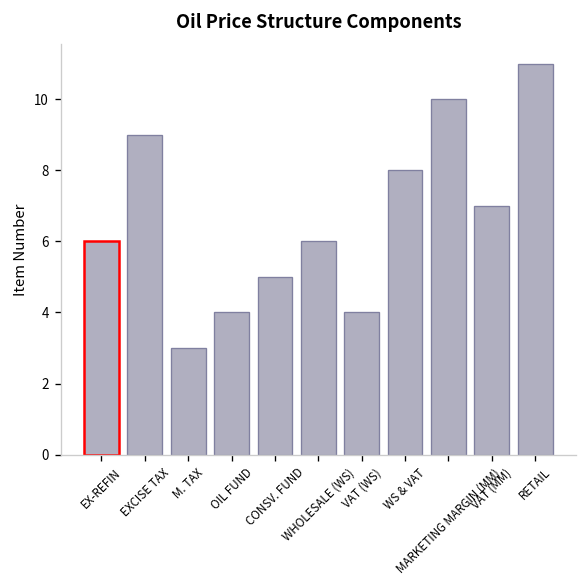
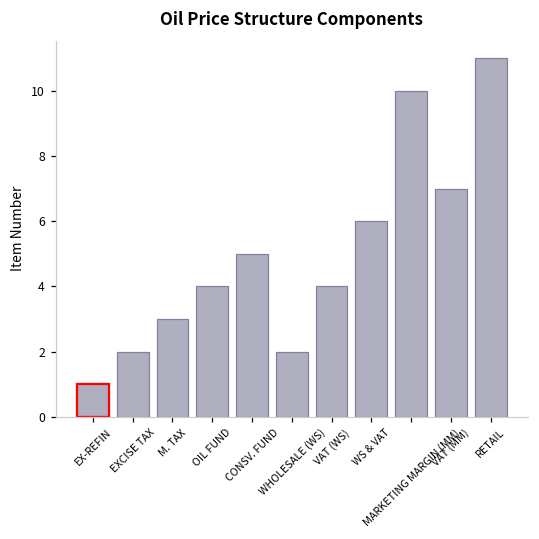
  {
-   "EX-REFIN": 6,
-   "EXCISE TAX": 9,
+   "EX-REFIN": 1,
+   "EXCISE TAX": 2,
    "M. TAX": 3,
    "OIL FUND": 4,
    "CONSV. FUND": 5,
-   "WHOLESALE (WS)": 6,
+   "WHOLESALE (WS)": 2,
    "VAT (WS)": 4,
-   "WS & VAT": 8,
+   "WS & VAT": 6,
    "MARKETING MARGIN (MM)": 10,
    "VAT (MM)": 7,
    "RETAIL": 11
  }
